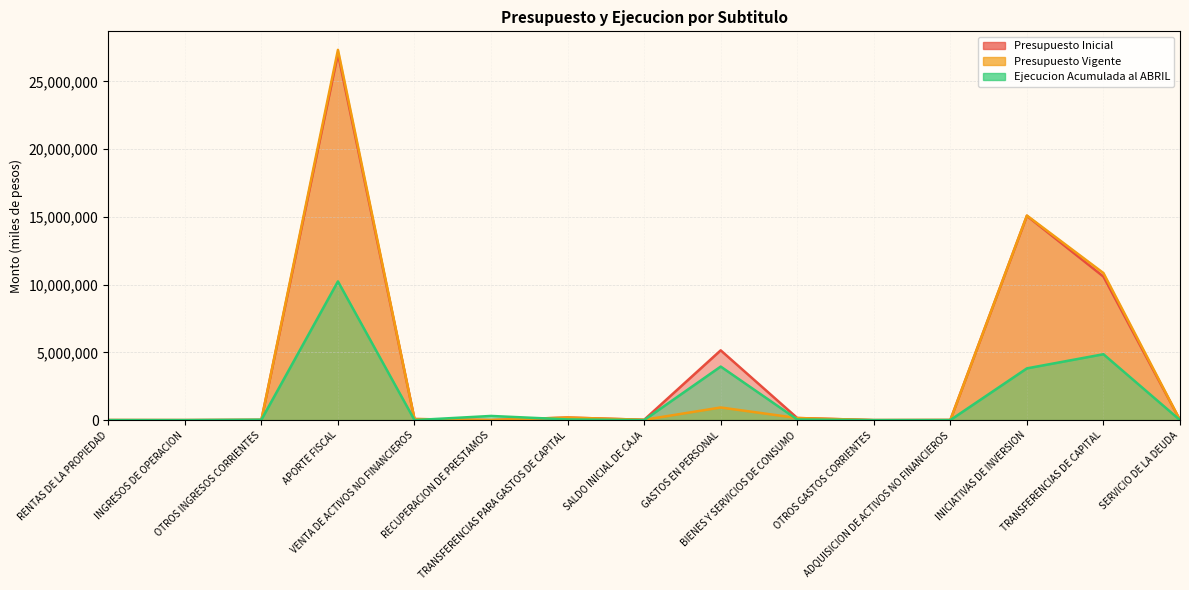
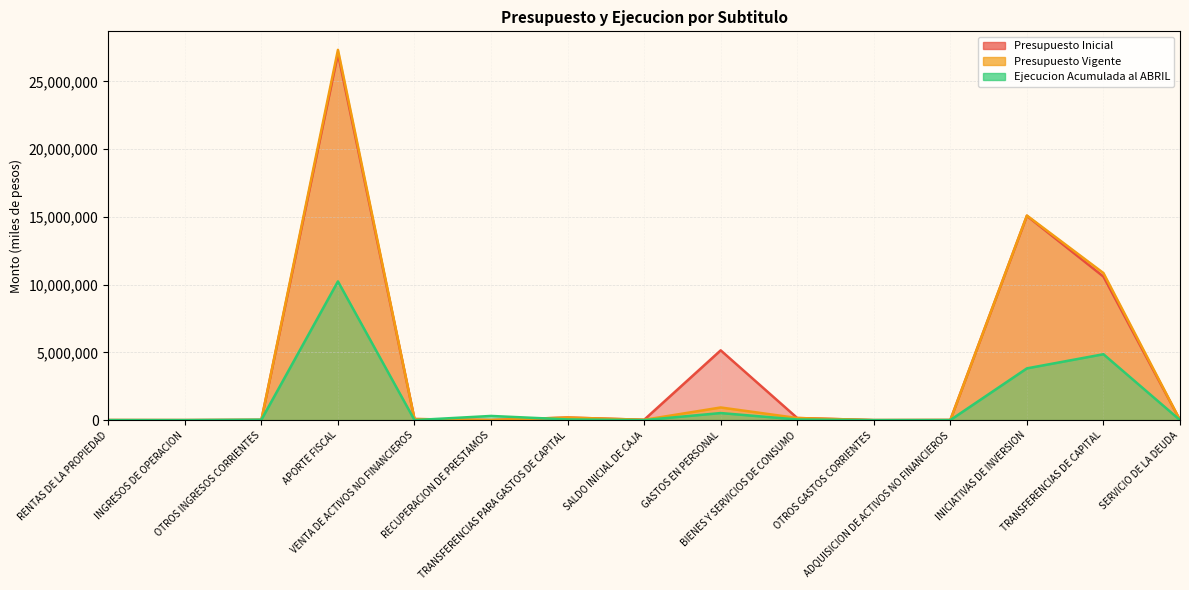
  {
    "Presupuesto Inicial": {
      "APORTE FISCAL": "27,000,000",
      "GASTOS EN PERSONAL": "5,100,000",
      "TRANSFERENCIAS DE CAPITAL": "10,600,000"
    },
    "Presupuesto Vigente": {
      "APORTE FISCAL": "27,300,000",
      "GASTOS EN PERSONAL": "900,000",
      "TRANSFERENCIAS DE CAPITAL": "10,900,000"
    },
    "Ejecucion Acumulada al ABRIL": {
      "APORTE FISCAL": "10,200,000",
      "RECUPERACION DE PRESTAMOS": "300,000",
-     "GASTOS EN PERSONAL": "4,000,000",
+     "GASTOS EN PERSONAL": "500,000",
      "INICIATIVAS DE INVERSION": "3,800,000",
      "TRANSFERENCIAS DE CAPITAL": "4,900,000"
    }
  }
